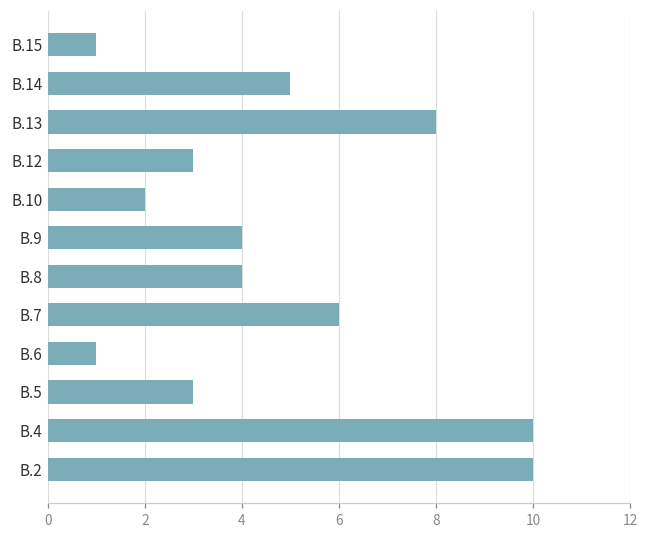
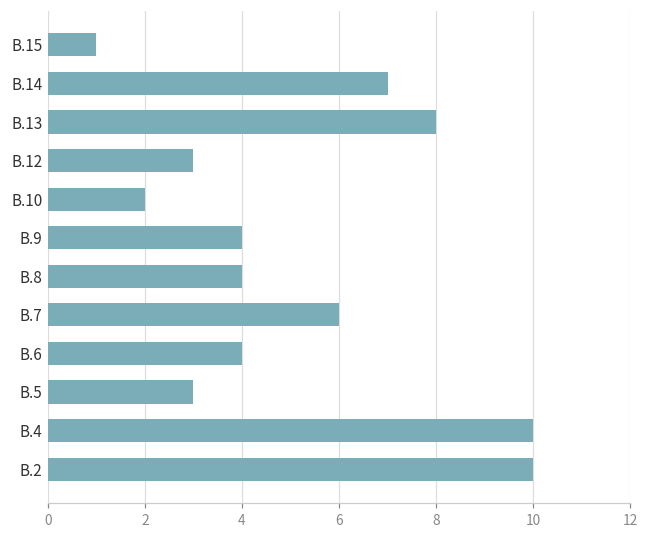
  {
    "B.15": 1,
-   "B.14": 5,
+   "B.14": 7,
    "B.13": 8,
    "B.12": 3,
    "B.10": 2,
    "B.9": 4,
    "B.8": 4,
    "B.7": 6,
-   "B.6": 1,
+   "B.6": 4,
    "B.5": 3,
    "B.4": 10,
    "B.2": 10
  }
